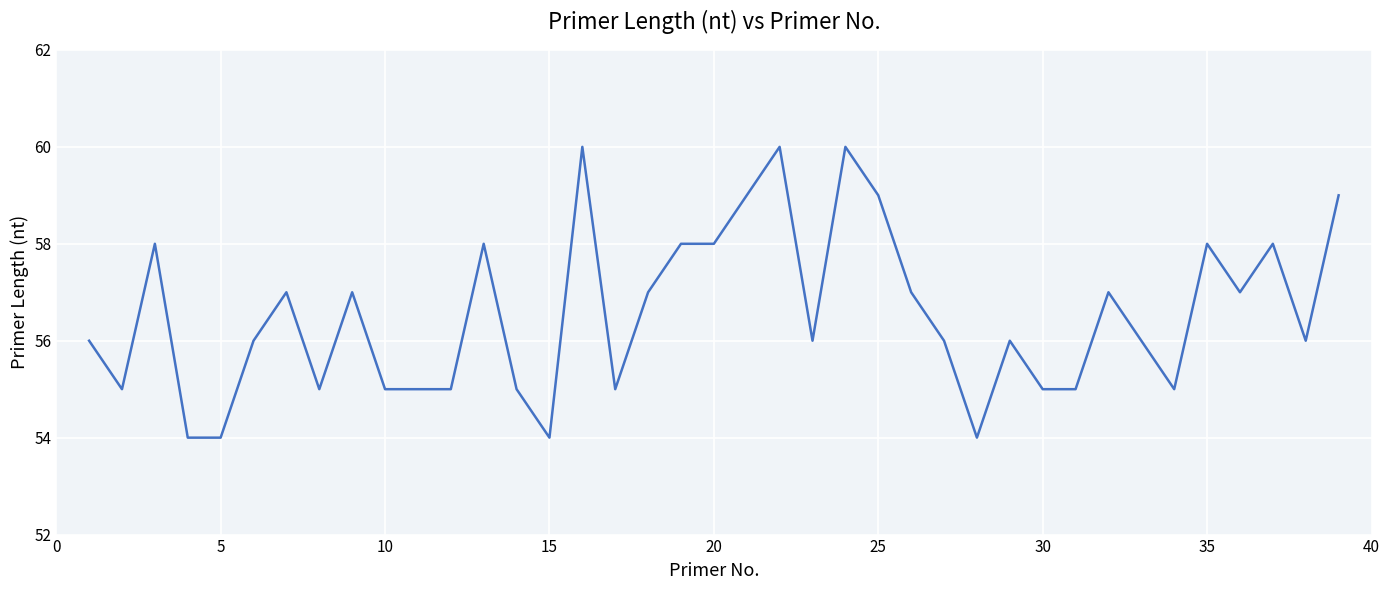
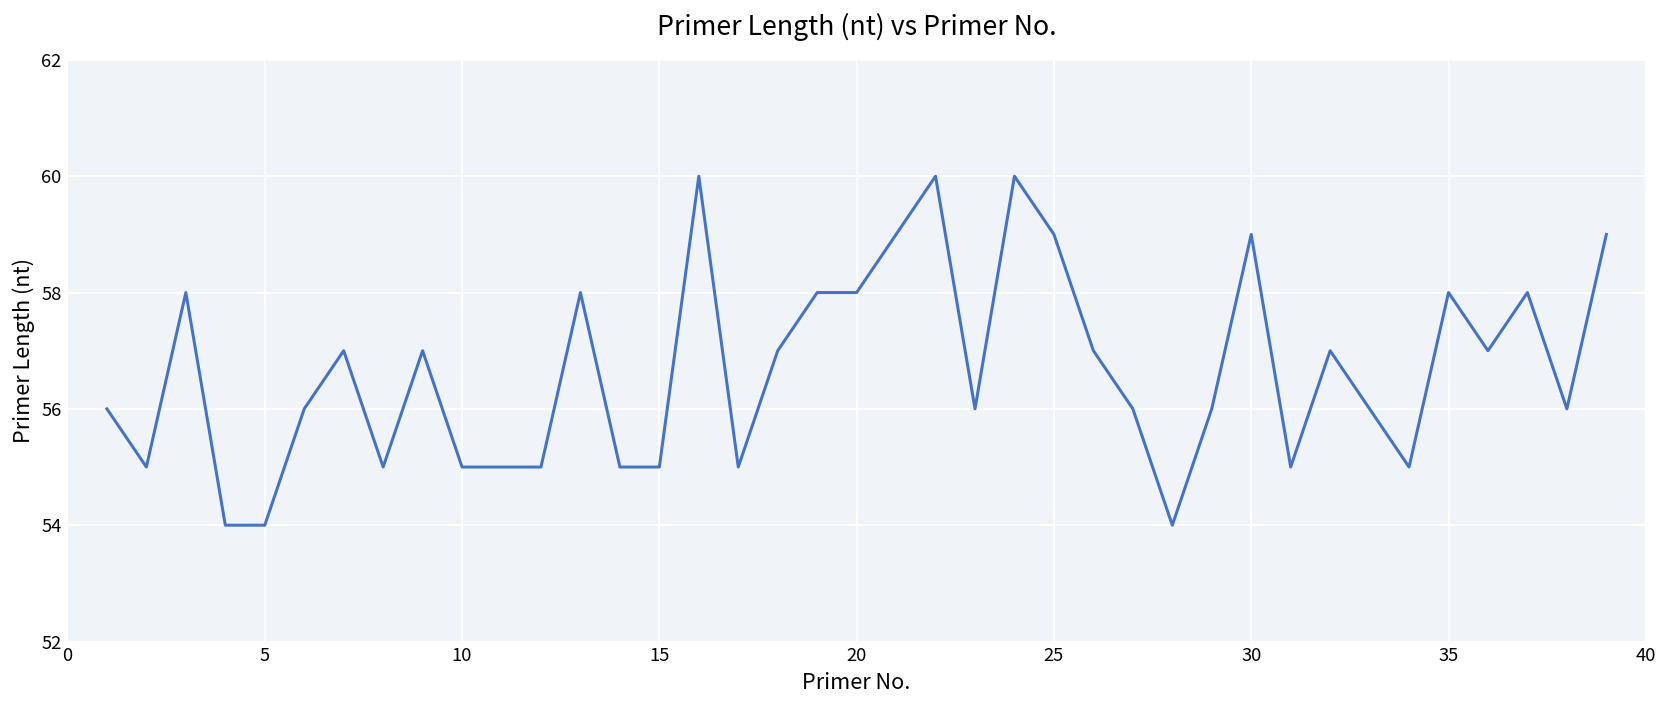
  {
    "5": 54,
    "10": 55,
-   "15": 54,
+   "15": 55,
    "20": 58,
    "25": 59,
-   "30": 55,
+   "30": 59,
    "35": 58
  }
